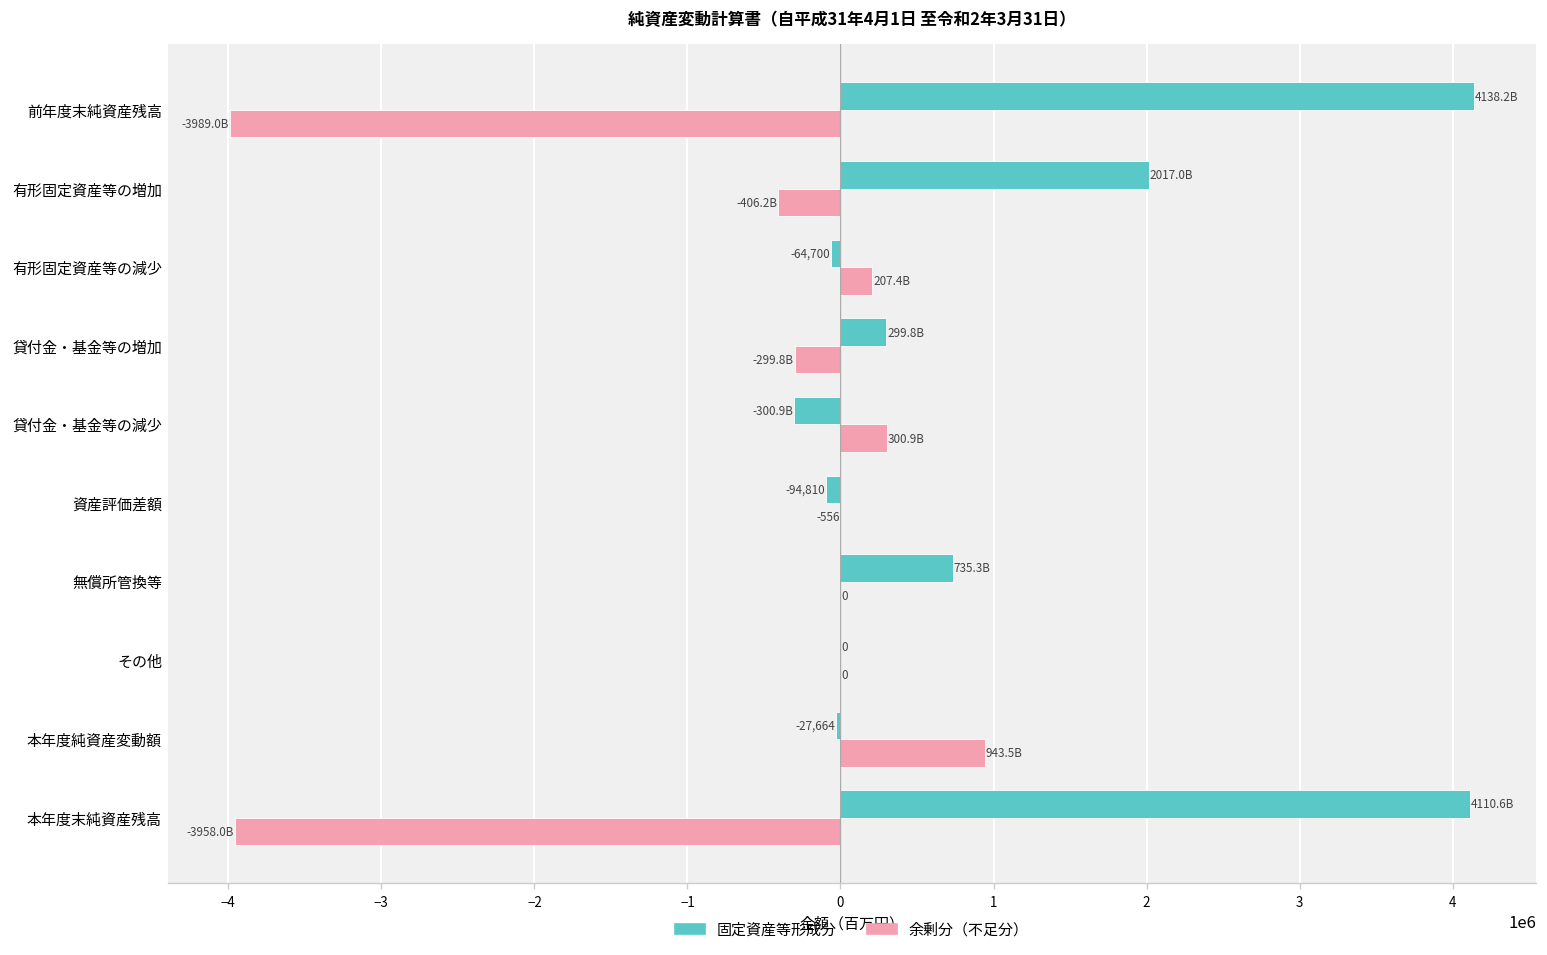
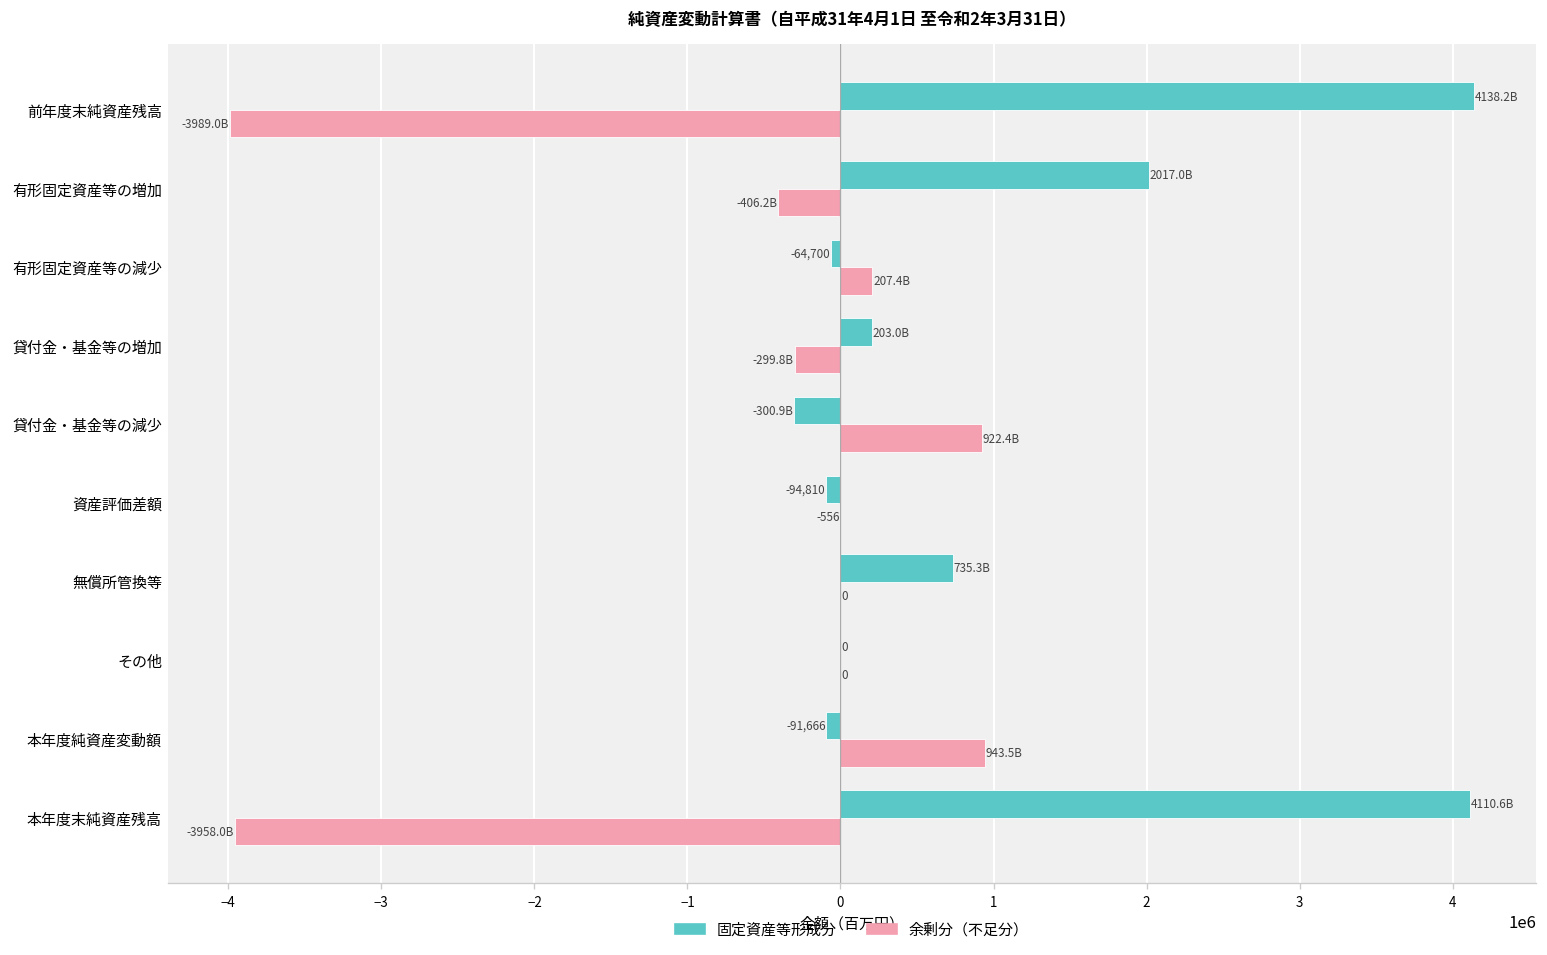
  {
    "固定資産等形成分": {
      "前年度末純資産残高": "4138.2B",
      "有形固定資産等の増加": "2017.0B",
      "有形固定資産等の減少": "-64,700",
-     "貸付金・基金等の増加": "299.8B",
+     "貸付金・基金等の増加": "203.0B",
      "貸付金・基金等の減少": "-300.9B",
      "資産評価差額": "-94,810",
      "無償所管換等": "735.3B",
      "その他": "0",
-     "本年度純資産変動額": "-27,664",
+     "本年度純資産変動額": "-91,666",
      "本年度末純資産残高": "4110.6B"
    },
    "余剰分（不足分）": {
      "前年度末純資産残高": "-3989.0B",
      "有形固定資産等の増加": "-406.2B",
      "有形固定資産等の減少": "207.4B",
      "貸付金・基金等の増加": "-299.8B",
-     "貸付金・基金等の減少": "300.9B",
+     "貸付金・基金等の減少": "922.4B",
      "資産評価差額": "-556",
      "無償所管換等": "0",
      "その他": "0",
      "本年度純資産変動額": "943.5B",
      "本年度末純資産残高": "-3958.0B"
    }
  }
